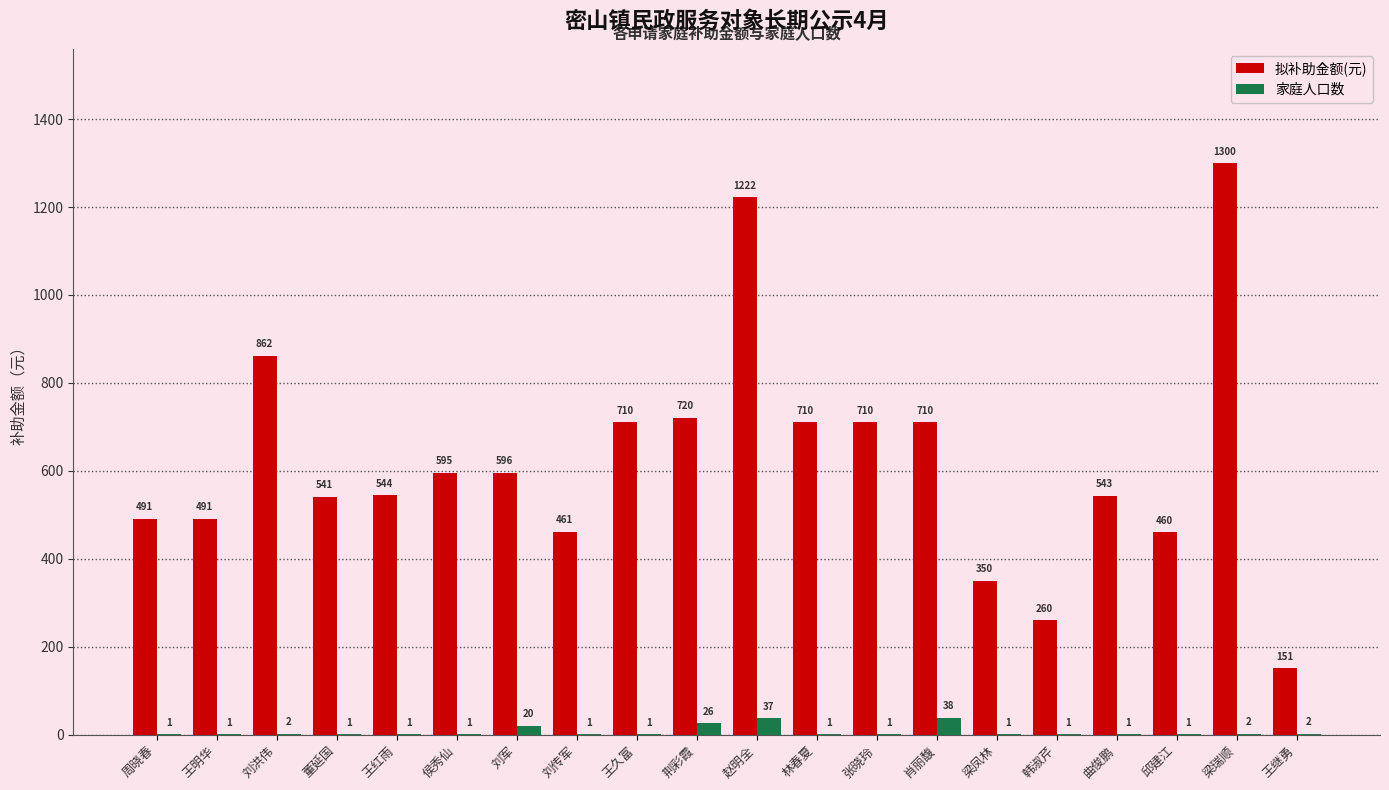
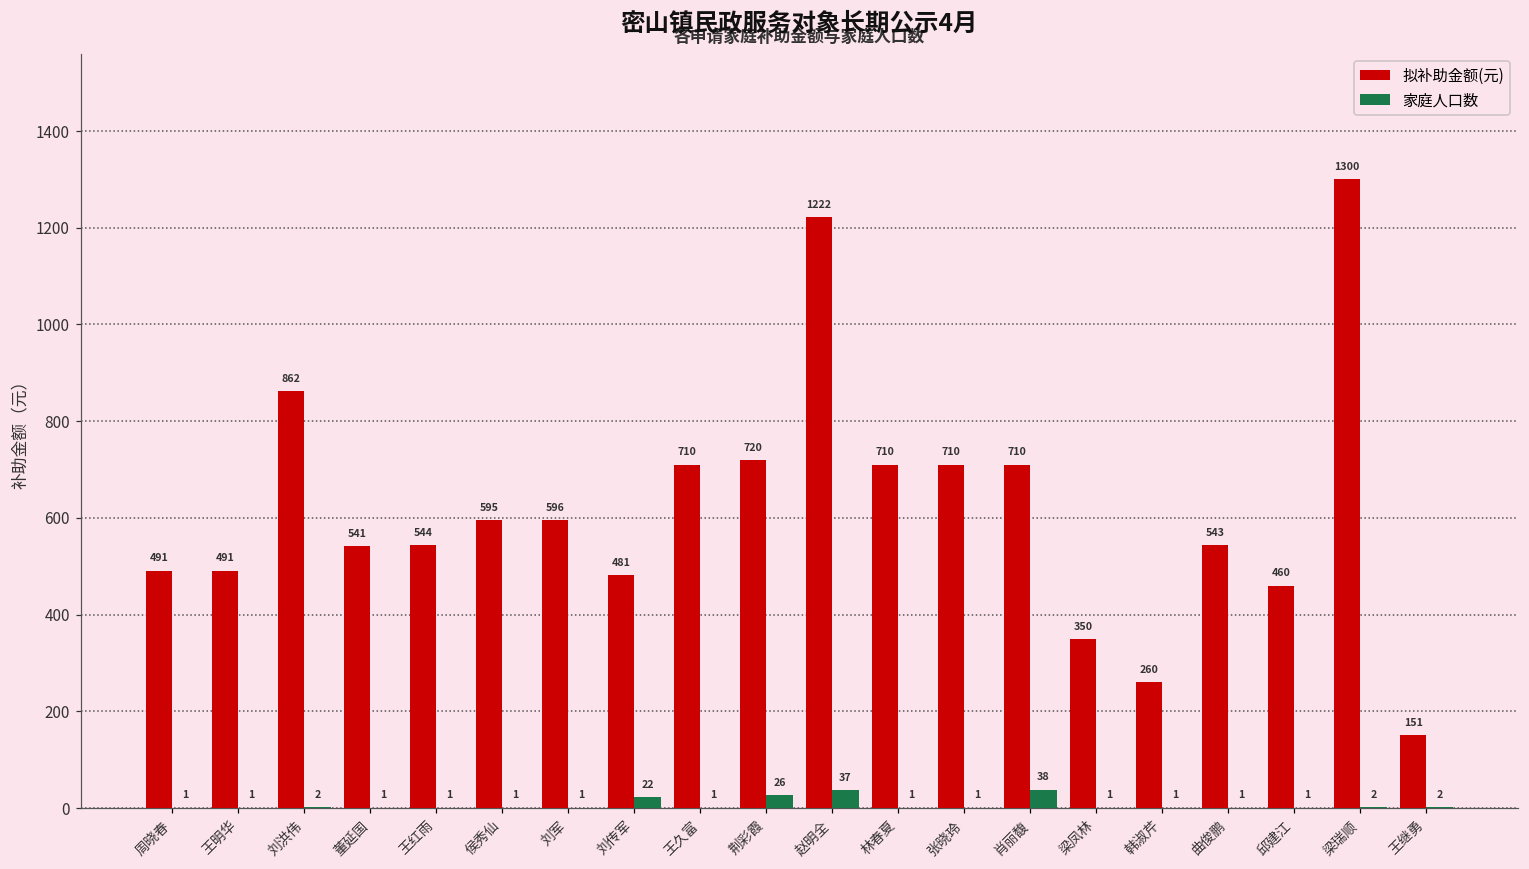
  {
    "拟补助金额(元)": {
      "周晓春": 491,
      "王明华": 491,
      "刘洪伟": 862,
      "董延国": 541,
      "王红雨": 544,
      "侯秀仙": 595,
      "刘军": 596,
-     "刘传军": 461,
+     "刘传军": 481,
      "王久富": 710,
      "荆彩霞": 720,
      "赵明全": 1222,
      "林春夏": 710,
      "张晓玲": 710,
      "肖丽馥": 710,
      "梁凤林": 350,
      "韩淑芹": 260,
      "曲俊鹏": 543,
      "邱建江": 460,
      "梁瑞顺": 1300,
      "王继勇": 151
    },
    "家庭人口数": {
      "周晓春": 1,
      "王明华": 1,
      "刘洪伟": 2,
      "董延国": 1,
      "王红雨": 1,
      "侯秀仙": 1,
-     "刘军": 20,
-     "刘传军": 1,
+     "刘军": 1,
+     "刘传军": 22,
      "王久富": 1,
      "荆彩霞": 26,
      "赵明全": 37,
      "林春夏": 1,
      "张晓玲": 1,
      "肖丽馥": 38,
      "梁凤林": 1,
      "韩淑芹": 1,
      "曲俊鹏": 1,
      "邱建江": 1,
      "梁瑞顺": 2,
      "王继勇": 2
    }
  }
